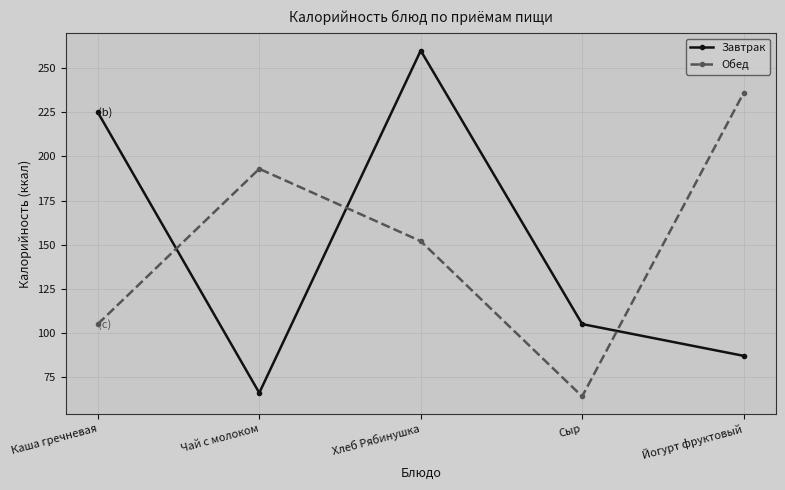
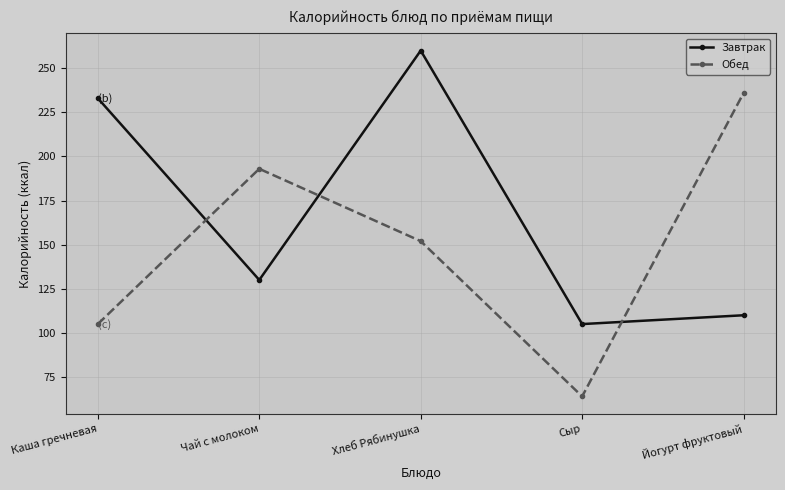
  {
    "Завтрак": {
-     "Каша гречневая": 225,
-     "Чай с молоком": 66,
+     "Каша гречневая": 233,
+     "Чай с молоком": 130,
      "Хлеб Рябинушка": 260,
      "Сыр": 105,
-     "Йогурт фруктовый": 87
+     "Йогурт фруктовый": 110
    },
    "Обед": {
      "Каша гречневая": 105,
      "Чай с молоком": 193,
      "Хлеб Рябинушка": 152,
      "Сыр": 64,
      "Йогурт фруктовый": 236
    }
  }
